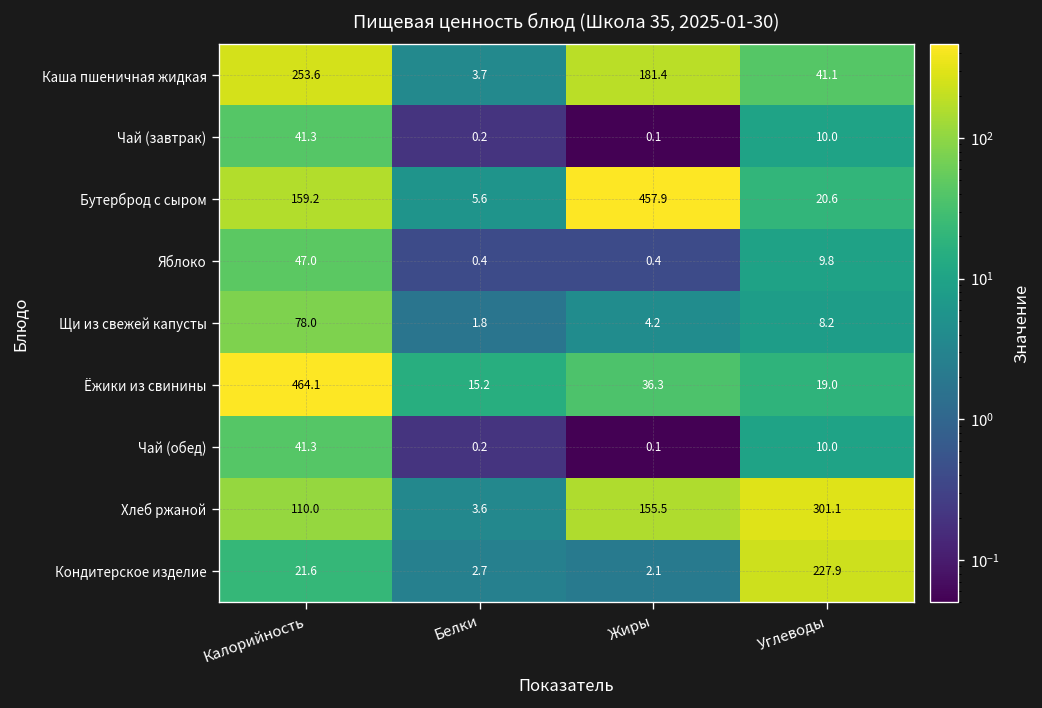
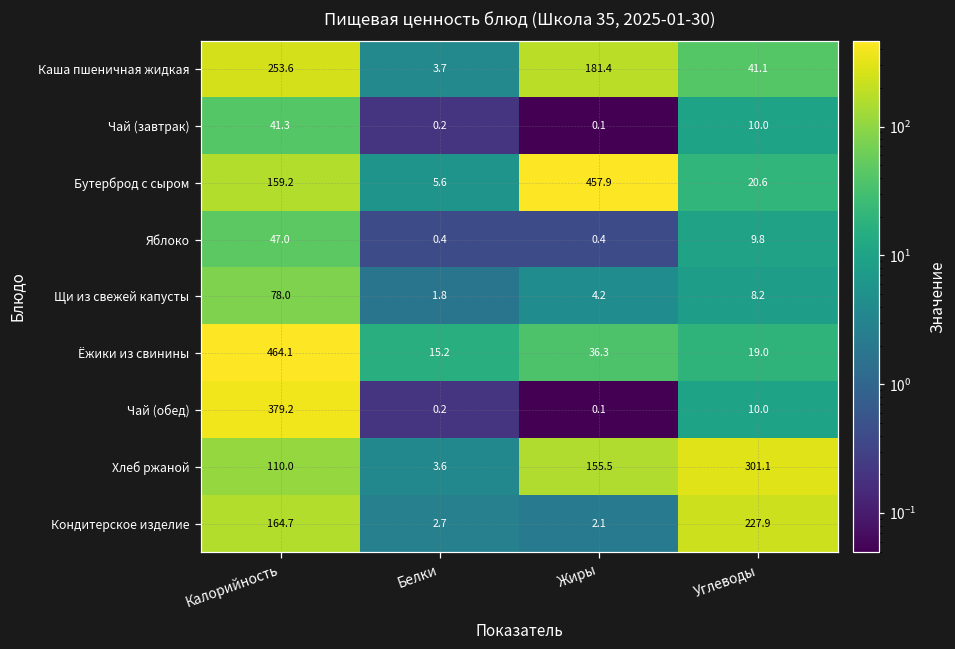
  {
    "Каша пшеничная жидкая": {
      "Калорийность": 253.6,
      "Белки": 3.7,
      "Жиры": 181.4,
      "Углеводы": 41.1
    },
    "Чай (завтрак)": {
      "Калорийность": 41.3,
      "Белки": 0.2,
      "Жиры": 0.1,
      "Углеводы": 10.0
    },
    "Бутерброд с сыром": {
      "Калорийность": 159.2,
      "Белки": 5.6,
      "Жиры": 457.9,
      "Углеводы": 20.6
    },
    "Яблоко": {
      "Калорийность": 47.0,
      "Белки": 0.4,
      "Жиры": 0.4,
      "Углеводы": 9.8
    },
    "Щи из свежей капусты": {
      "Калорийность": 78.0,
      "Белки": 1.8,
      "Жиры": 4.2,
      "Углеводы": 8.2
    },
    "Ёжики из свинины": {
      "Калорийность": 464.1,
      "Белки": 15.2,
      "Жиры": 36.3,
      "Углеводы": 19.0
    },
    "Чай (обед)": {
-     "Калорийность": 41.3,
+     "Калорийность": 379.2,
      "Белки": 0.2,
      "Жиры": 0.1,
      "Углеводы": 10.0
    },
    "Хлеб ржаной": {
      "Калорийность": 110.0,
      "Белки": 3.6,
      "Жиры": 155.5,
      "Углеводы": 301.1
    },
    "Кондитерское изделие": {
-     "Калорийность": 21.6,
+     "Калорийность": 164.7,
      "Белки": 2.7,
      "Жиры": 2.1,
      "Углеводы": 227.9
    }
  }
